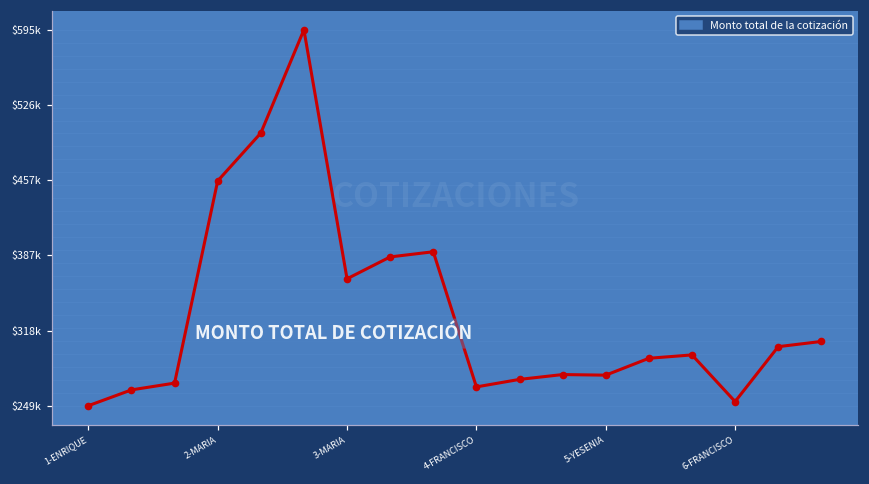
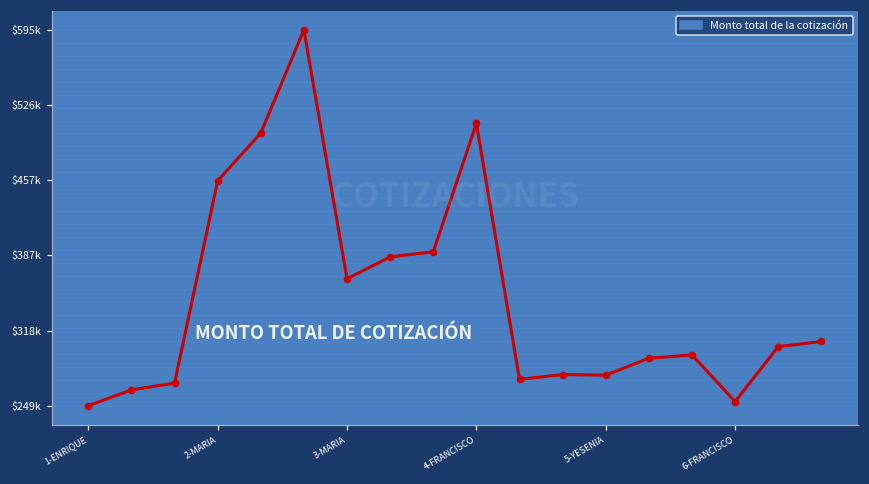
  {
    "1-ENRIQUE": "$250000",
    "2-MARIA": "$460000",
    "3-MARIA": "$370000",
-   "4-FRANCISCO": "$270000",
+   "4-FRANCISCO": "$510000",
    "5-YESENIA": "$280000",
    "6-FRANCISCO": "$250000"
  }
